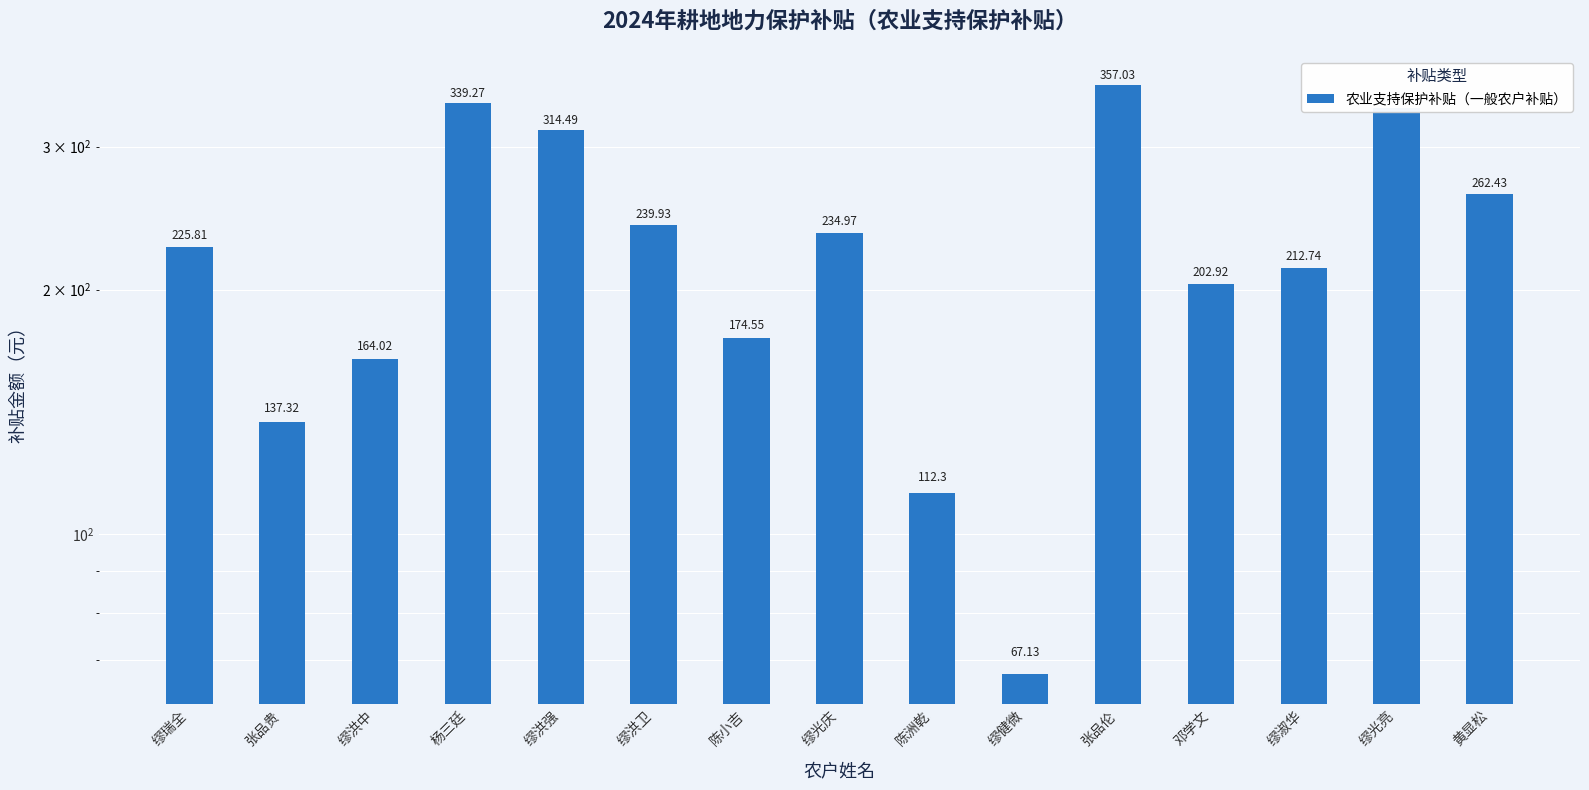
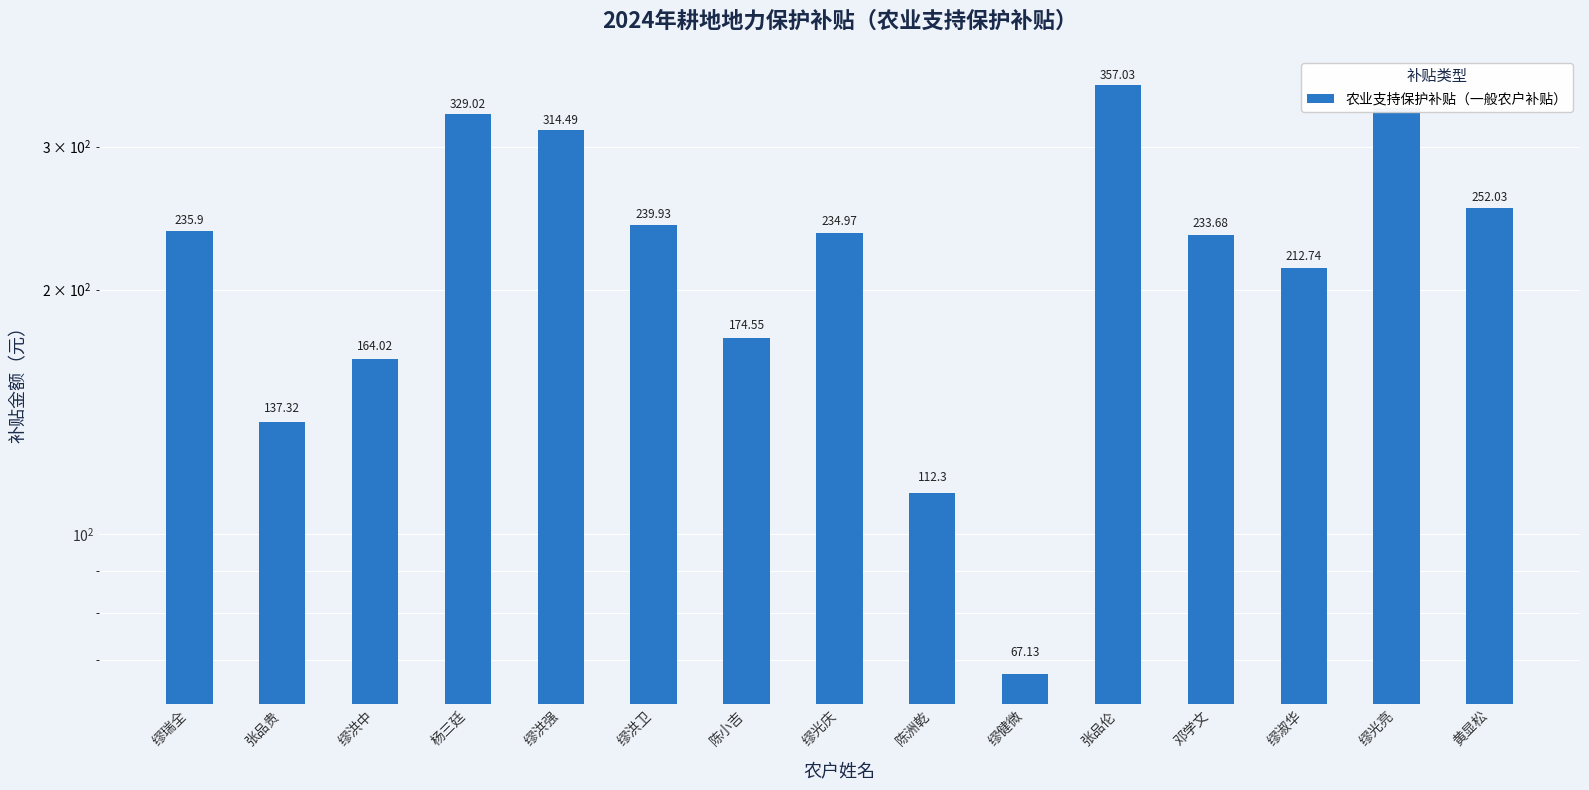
  {
-   "缪瑞全": 225.81,
+   "缪瑞全": 235.9,
    "张品贵": 137.32,
    "缪洪中": 164.02,
-   "杨三廷": 339.27,
+   "杨三廷": 329.02,
    "缪洪强": 314.49,
    "缪洪卫": 239.93,
    "陈小吉": 174.55,
    "缪光庆": 234.97,
    "陈洲乾": 112.3,
    "缪健微": 67.13,
    "张品伦": 357.03,
-   "邓学文": 202.92,
+   "邓学文": 233.68,
    "缪淑华": 212.74,
-   "黄显松": 262.43
+   "黄显松": 252.03
  }
